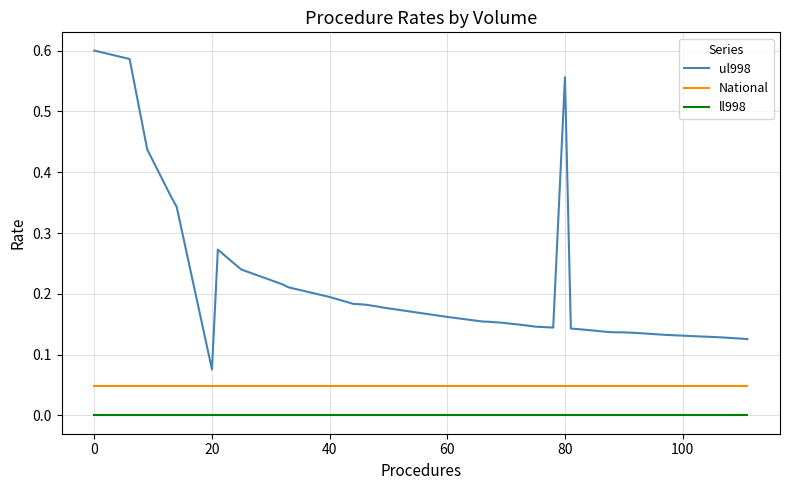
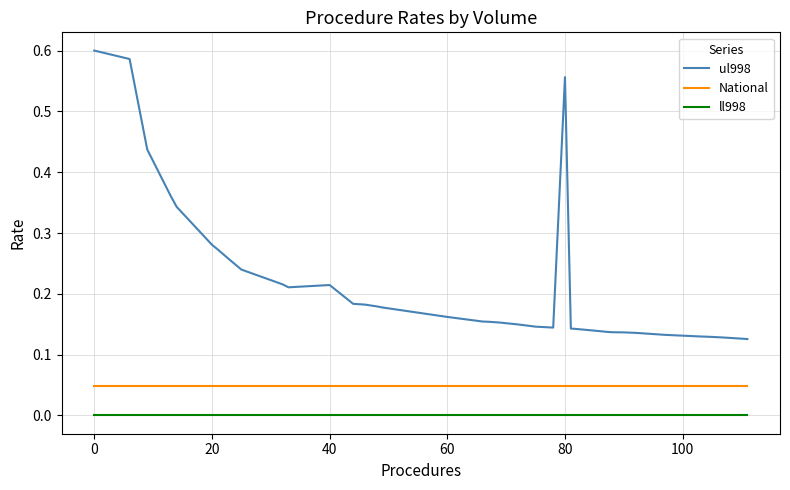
  {
    "ul998": {
      "0": 0.60,
-     "20": 0.08,
-     "40": 0.19,
+     "20": 0.28,
+     "40": 0.21,
      "60": 0.16,
      "80": 0.56
    },
    "National": {
      "0": 0.05,
      "20": 0.05,
      "40": 0.05,
      "60": 0.05,
      "80": 0.05
    },
    "ll998": {
      "0": 0.00,
      "20": 0.00,
      "40": 0.00,
      "60": 0.00,
      "80": 0.00
    }
  }
